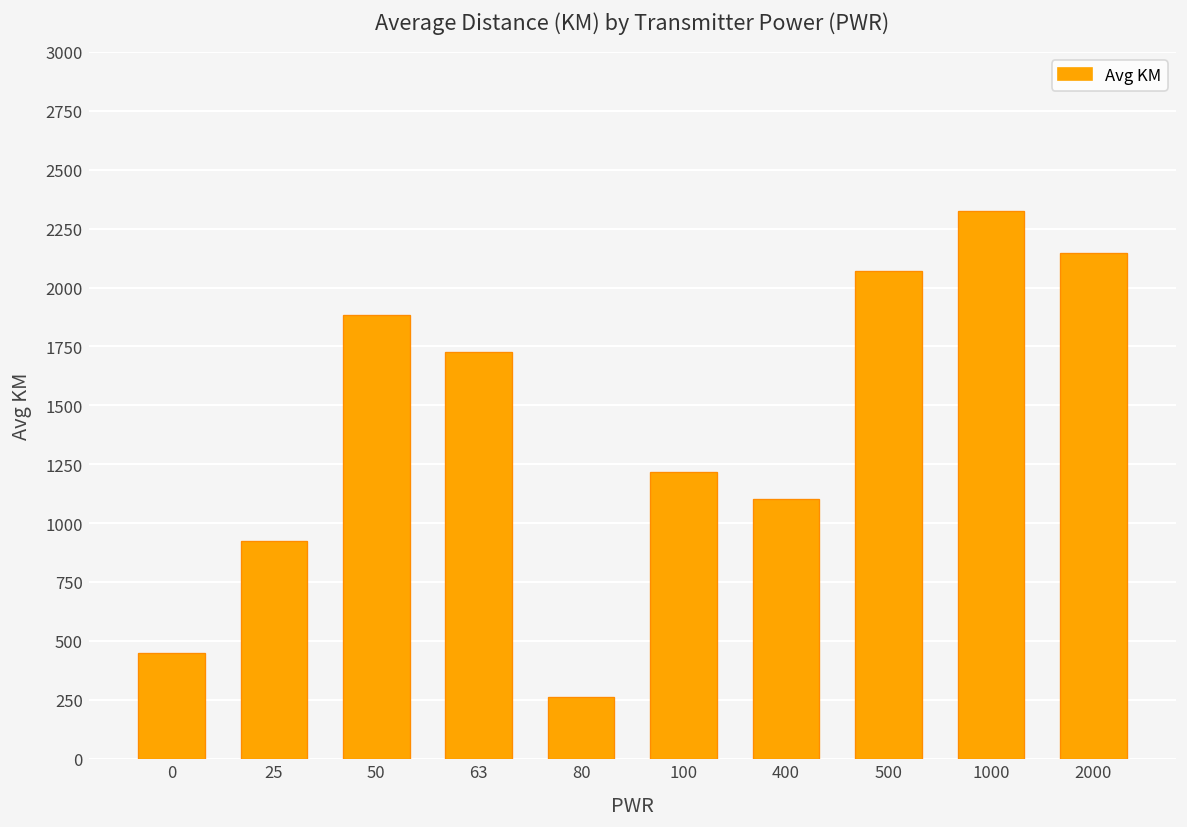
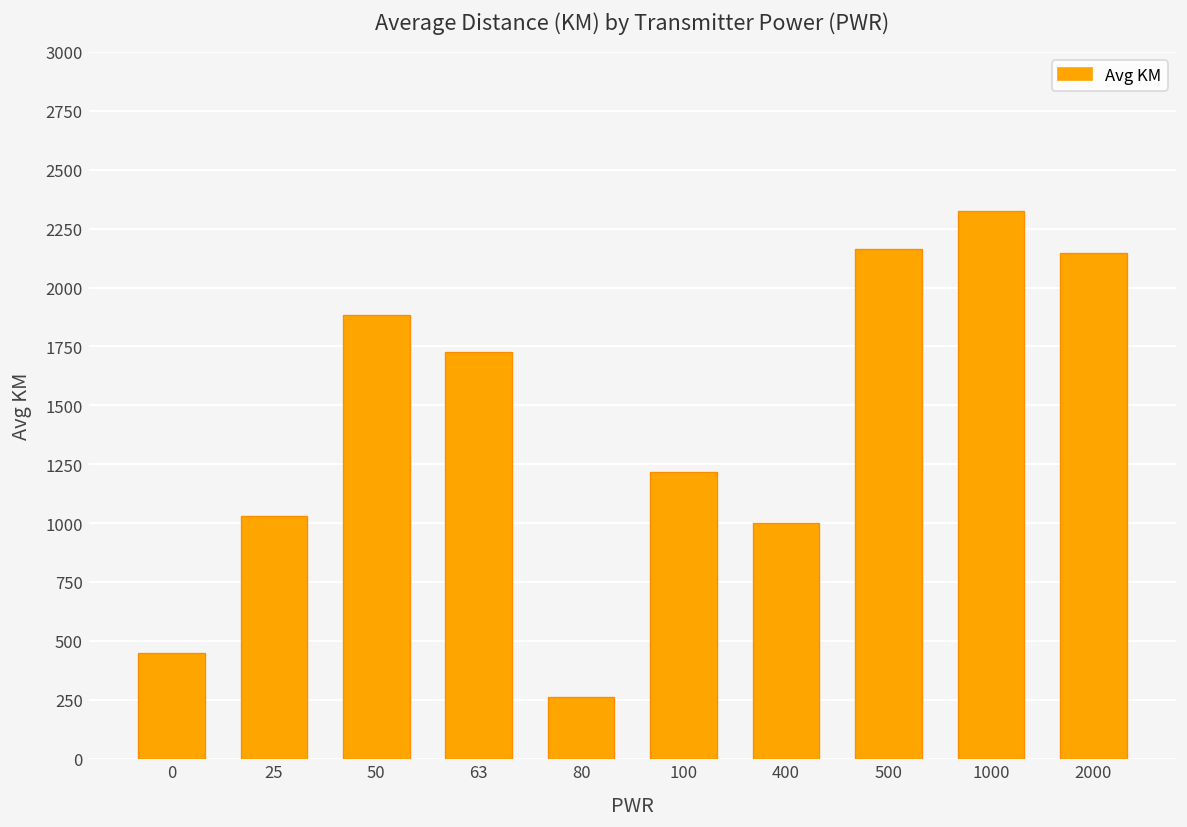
  {
    "0": 450,
-   "25": 920,
+   "25": 1030,
    "50": 1880,
    "63": 1730,
    "80": 260,
    "100": 1220,
-   "400": 1100,
-   "500": 2070,
+   "400": 1000,
+   "500": 2160,
    "1000": 2320,
    "2000": 2150
  }
